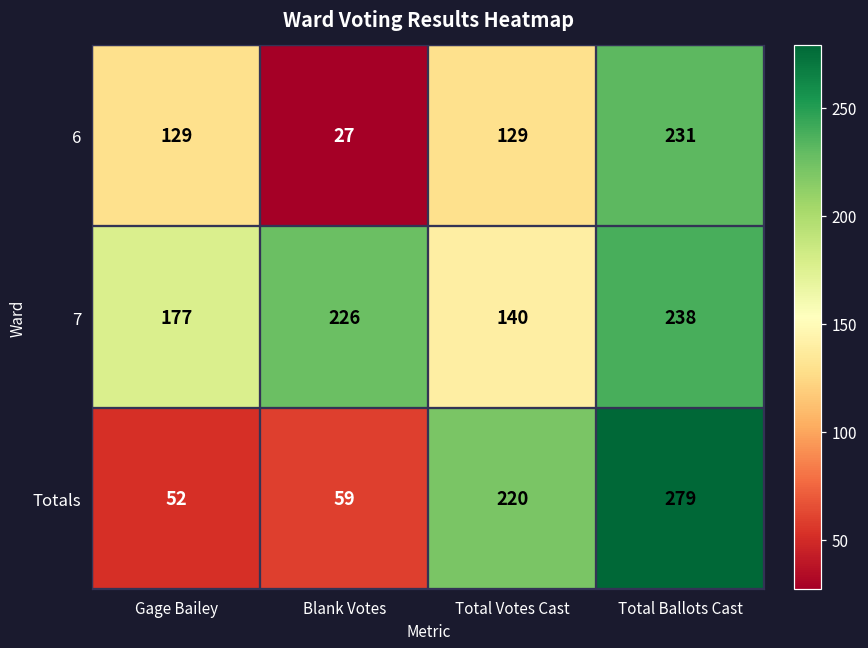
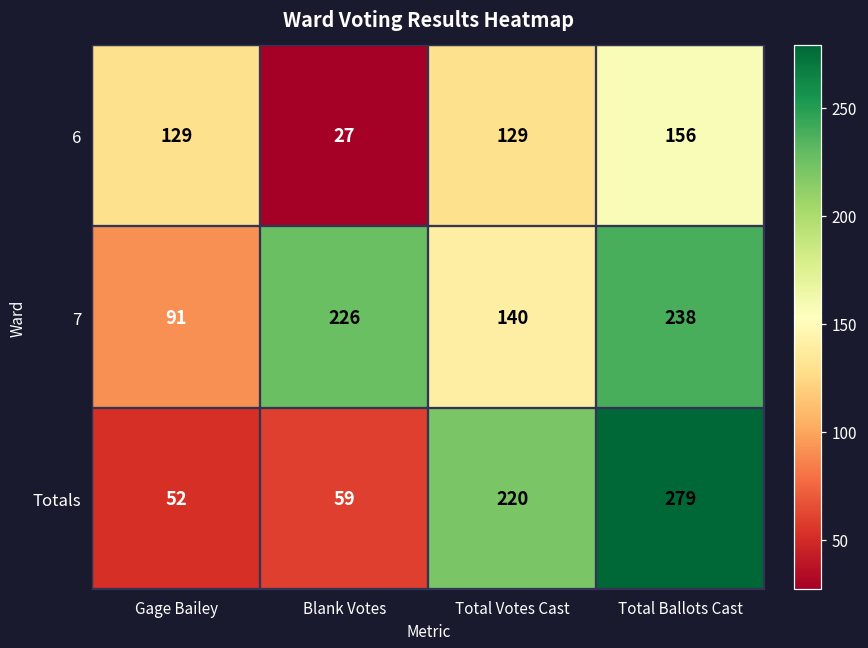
  {
    "6": {
      "Gage Bailey": 129,
      "Blank Votes": 27,
      "Total Votes Cast": 129,
-     "Total Ballots Cast": 231
+     "Total Ballots Cast": 156
    },
    "7": {
-     "Gage Bailey": 177,
+     "Gage Bailey": 91,
      "Blank Votes": 226,
      "Total Votes Cast": 140,
      "Total Ballots Cast": 238
    },
    "Totals": {
      "Gage Bailey": 52,
      "Blank Votes": 59,
      "Total Votes Cast": 220,
      "Total Ballots Cast": 279
    }
  }
